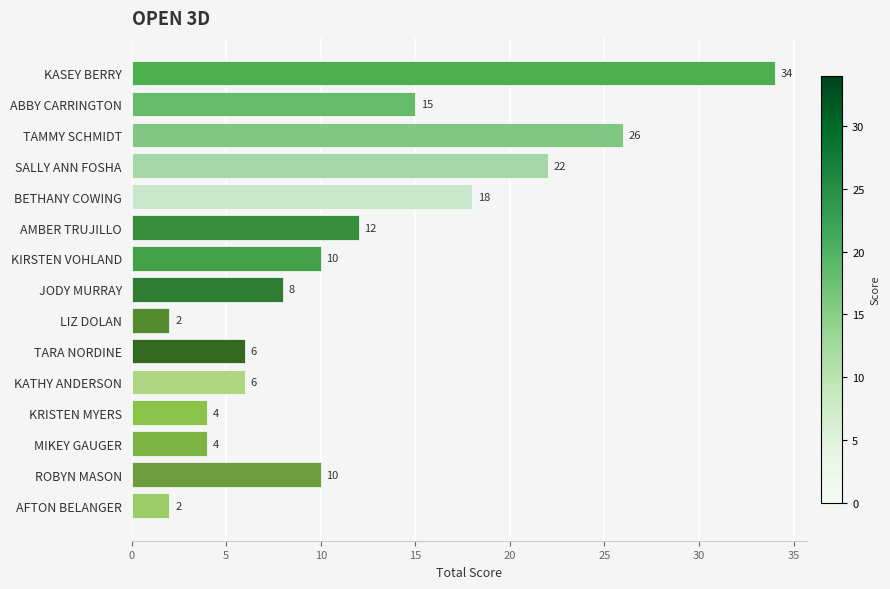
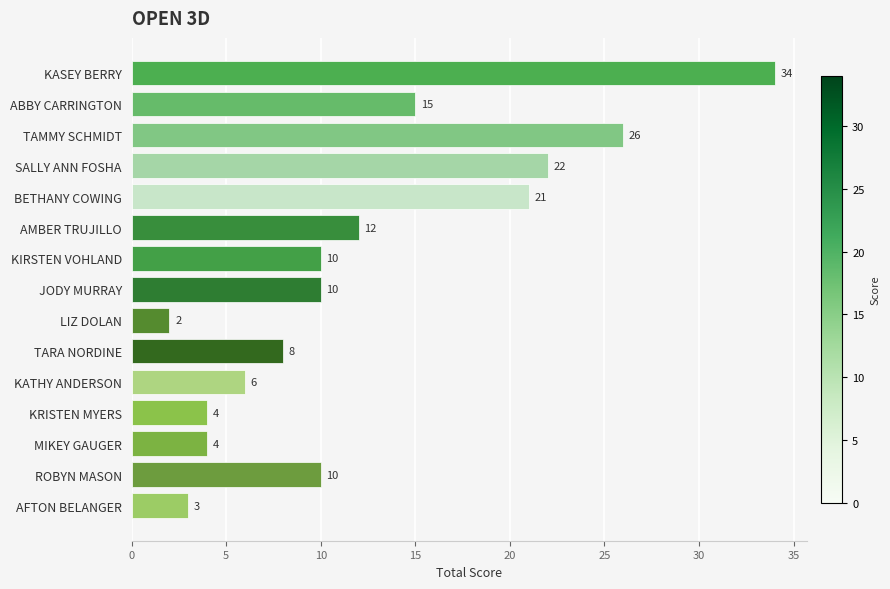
  {
    "KASEY BERRY": 34,
    "ABBY CARRINGTON": 15,
    "TAMMY SCHMIDT": 26,
    "SALLY ANN FOSHA": 22,
-   "BETHANY COWING": 18,
+   "BETHANY COWING": 21,
    "AMBER TRUJILLO": 12,
    "KIRSTEN VOHLAND": 10,
-   "JODY MURRAY": 8,
+   "JODY MURRAY": 10,
    "LIZ DOLAN": 2,
-   "TARA NORDINE": 6,
+   "TARA NORDINE": 8,
    "KATHY ANDERSON": 6,
    "KRISTEN MYERS": 4,
    "MIKEY GAUGER": 4,
    "ROBYN MASON": 10,
-   "AFTON BELANGER": 2
+   "AFTON BELANGER": 3
  }
